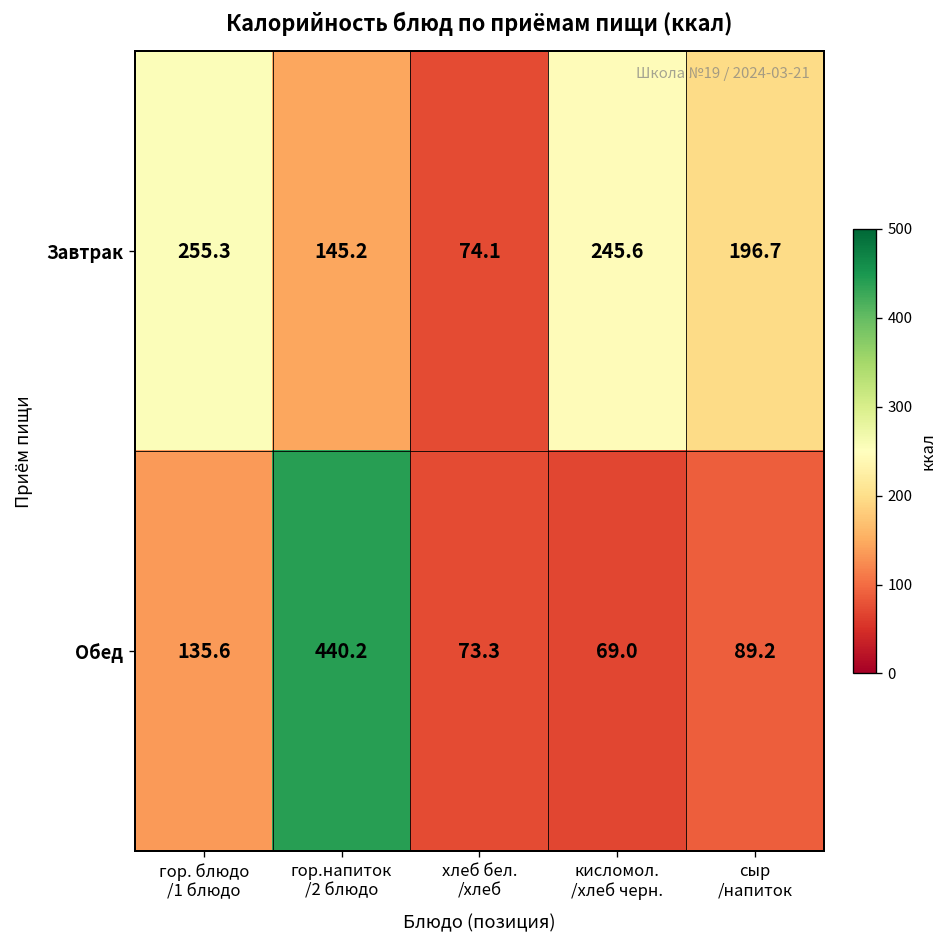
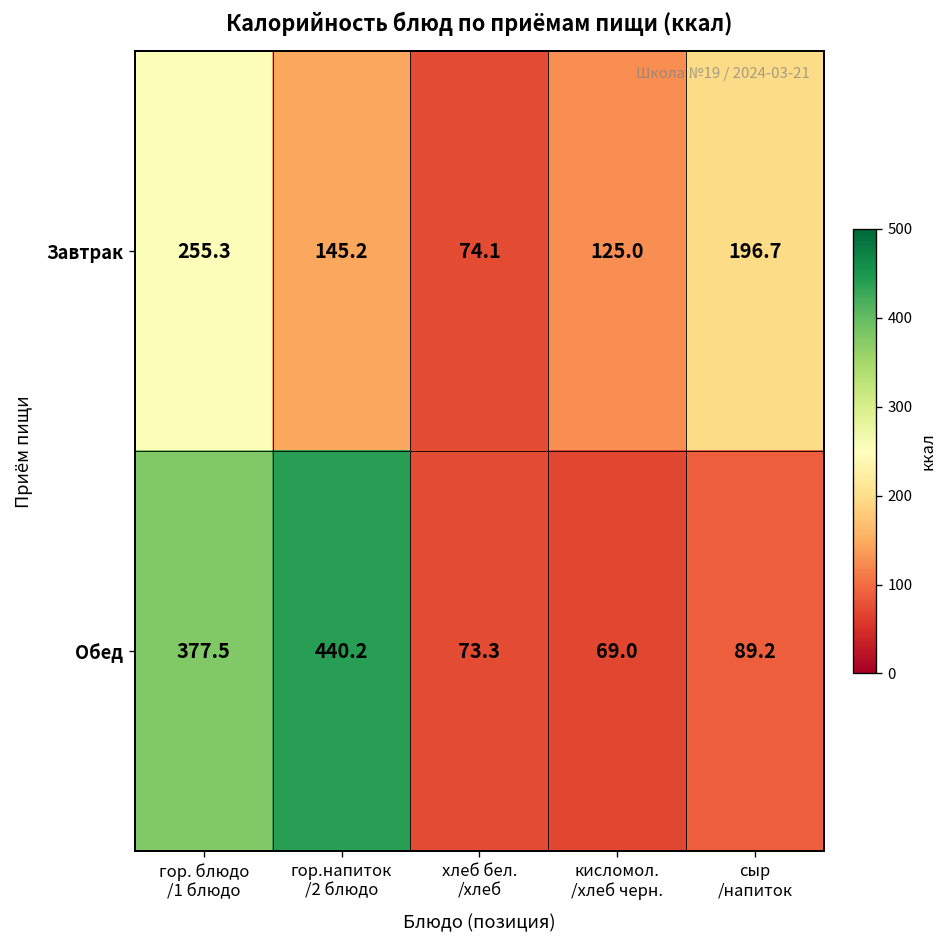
  {
    "Завтрак": {
      "гор. блюдо /1 блюдо": 255.3,
      "гор.напиток /2 блюдо": 145.2,
      "хлеб бел. /хлеб": 74.1,
-     "кисломол. /хлеб черн.": 245.6
+     "кисломол. /хлеб черн.": 125.0
    },
    "Обед": {
-     "гор. блюдо /1 блюдо": 135.6,
+     "гор. блюдо /1 блюдо": 377.5,
      "гор.напиток /2 блюдо": 440.2,
      "хлеб бел. /хлеб": 73.3,
      "кисломол. /хлеб черн.": 69.0,
      "сыр /напиток": 89.2
    }
  }
